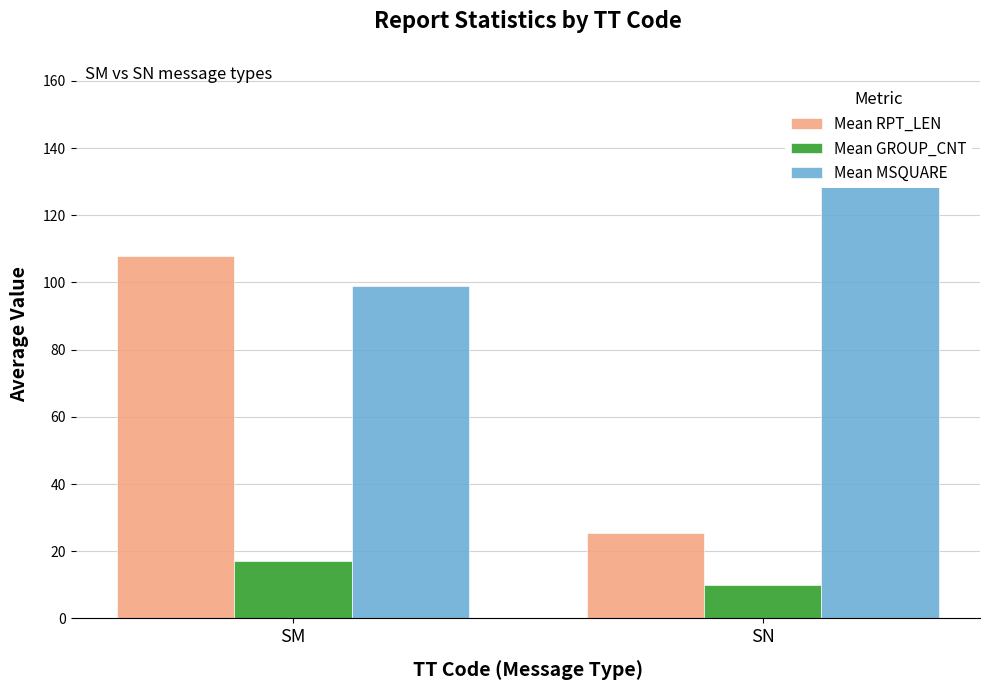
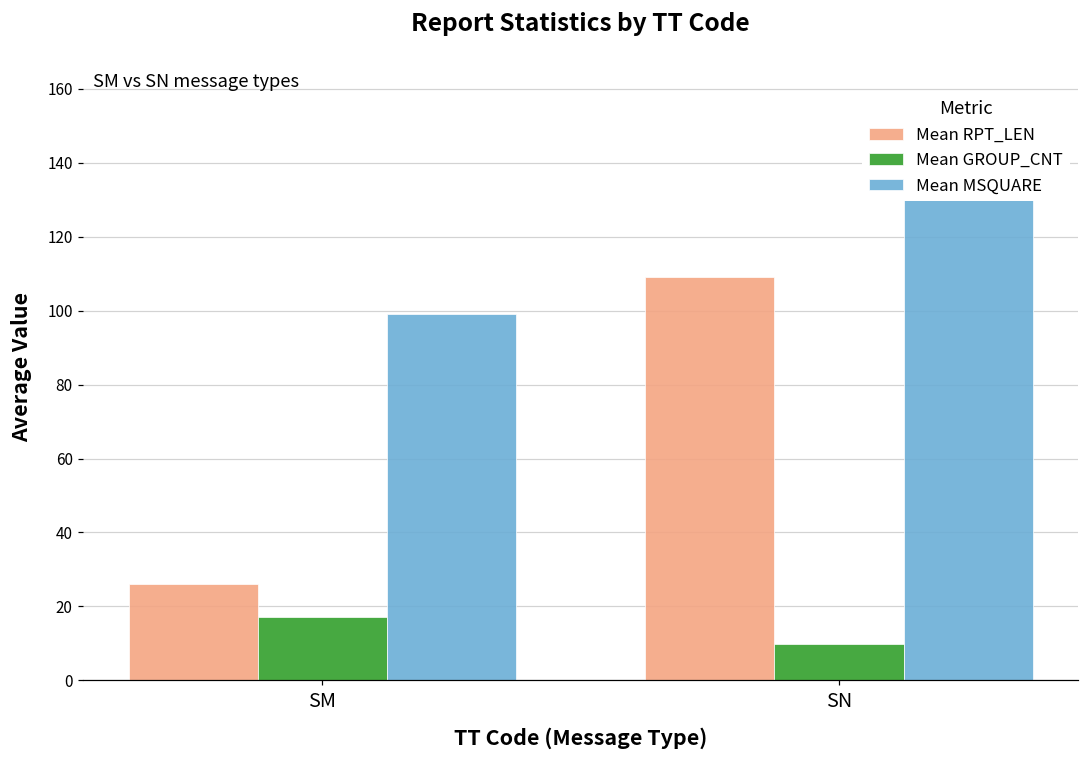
  {
    "Mean RPT_LEN": {
-     "SM": 108,
-     "SN": 25
+     "SM": 26,
+     "SN": 109
    },
    "Mean GROUP_CNT": {
      "SM": 17,
      "SN": 10
    },
    "Mean MSQUARE": {
      "SM": 99
    }
  }
